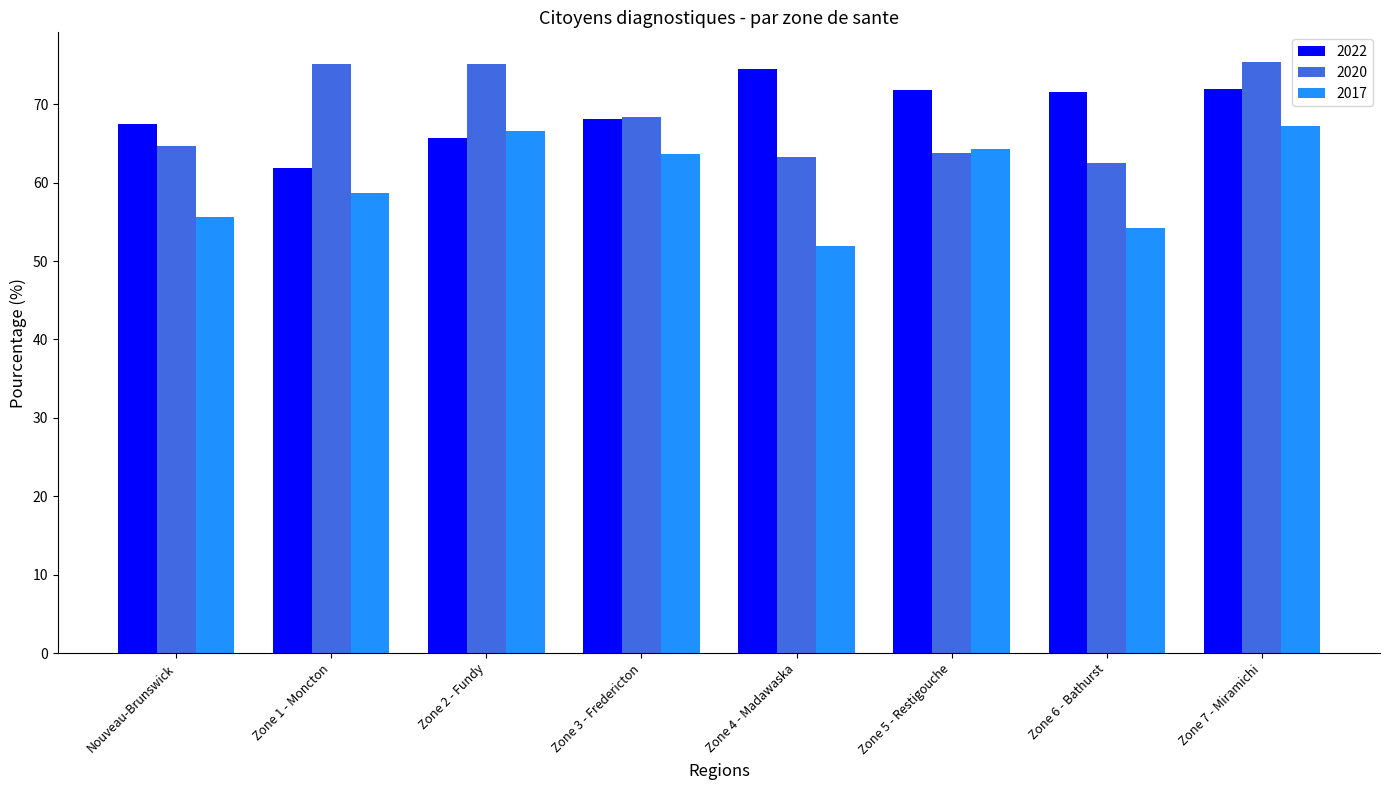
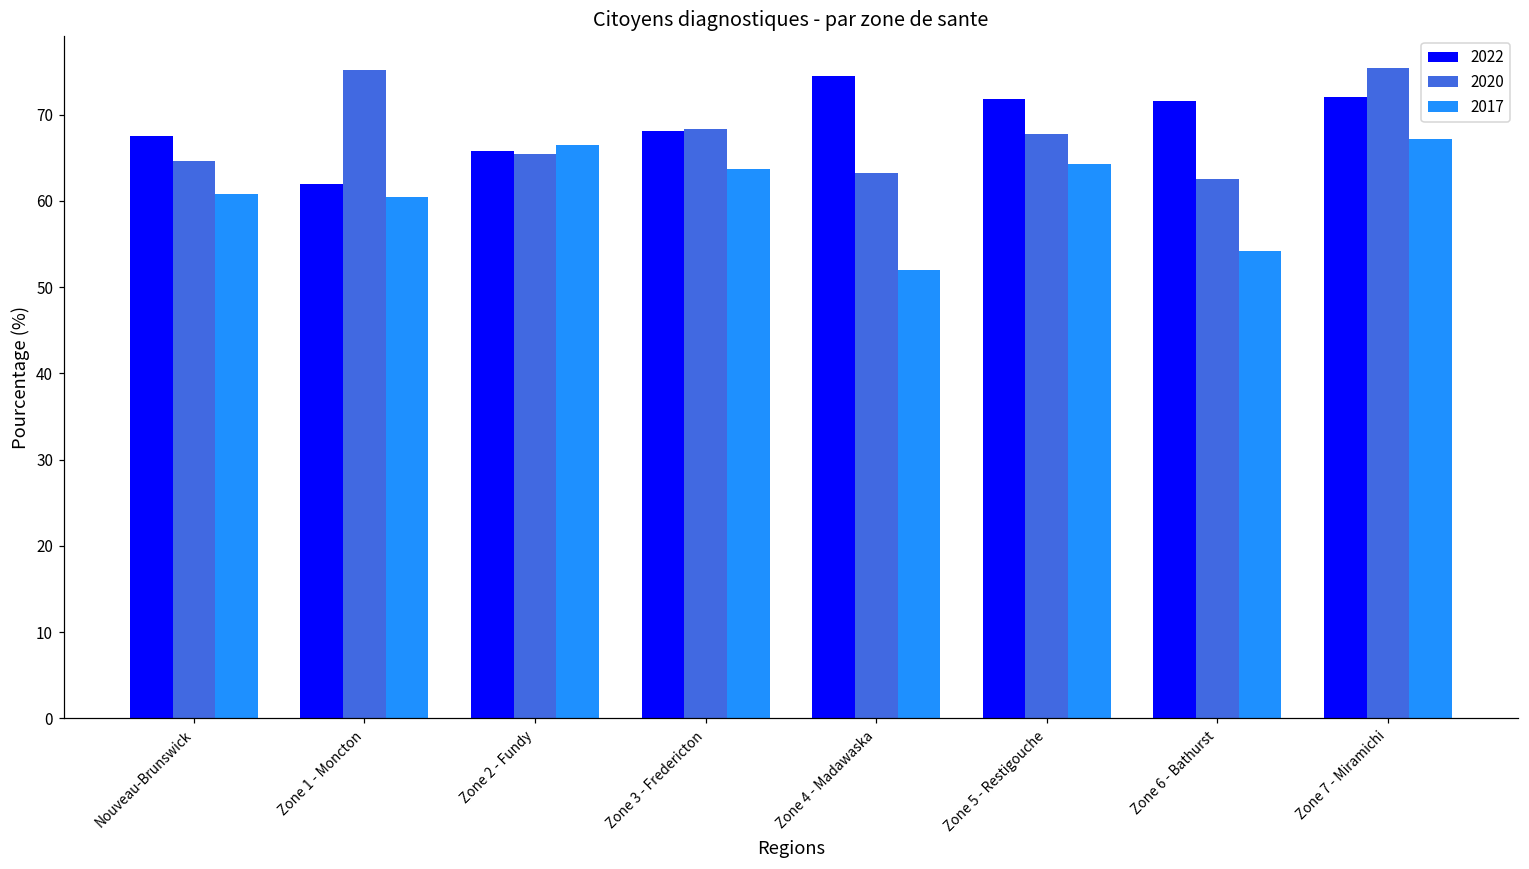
  {
    "2022": {
      "Nouveau-Brunswick": 67,
      "Zone 1 - Moncton": 62,
      "Zone 2 - Fundy": 66,
      "Zone 3 - Fredericton": 68,
      "Zone 4 - Madawaska": 74,
      "Zone 5 - Restigouche": 72,
      "Zone 6 - Bathurst": 72,
      "Zone 7 - Miramichi": 72
    },
    "2020": {
      "Nouveau-Brunswick": 65,
      "Zone 1 - Moncton": 75,
-     "Zone 2 - Fundy": 75,
+     "Zone 2 - Fundy": 65,
      "Zone 3 - Fredericton": 68,
      "Zone 4 - Madawaska": 63,
-     "Zone 5 - Restigouche": 64,
+     "Zone 5 - Restigouche": 68,
      "Zone 6 - Bathurst": 63,
      "Zone 7 - Miramichi": 75
    },
    "2017": {
-     "Nouveau-Brunswick": 56,
-     "Zone 1 - Moncton": 59,
+     "Nouveau-Brunswick": 61,
+     "Zone 1 - Moncton": 60,
      "Zone 2 - Fundy": 67,
      "Zone 3 - Fredericton": 64,
      "Zone 4 - Madawaska": 52,
      "Zone 5 - Restigouche": 64,
      "Zone 6 - Bathurst": 54,
      "Zone 7 - Miramichi": 67
    }
  }
